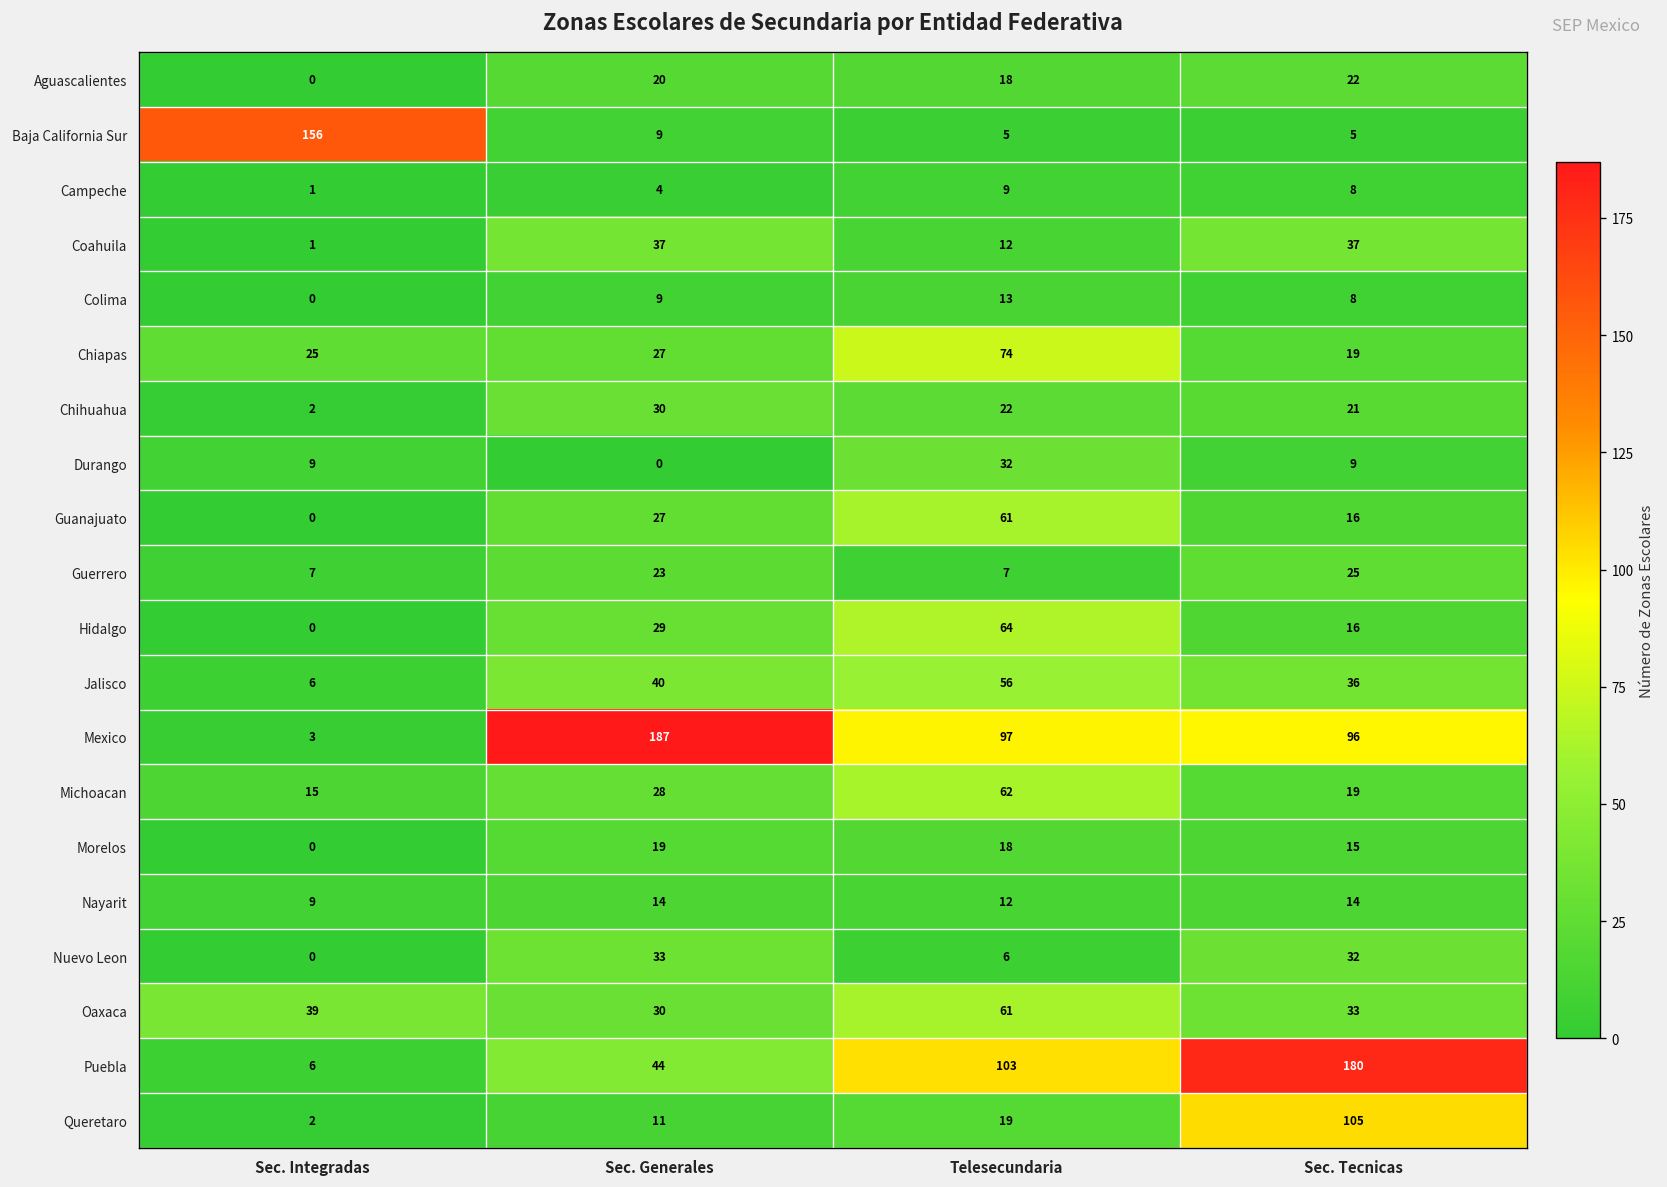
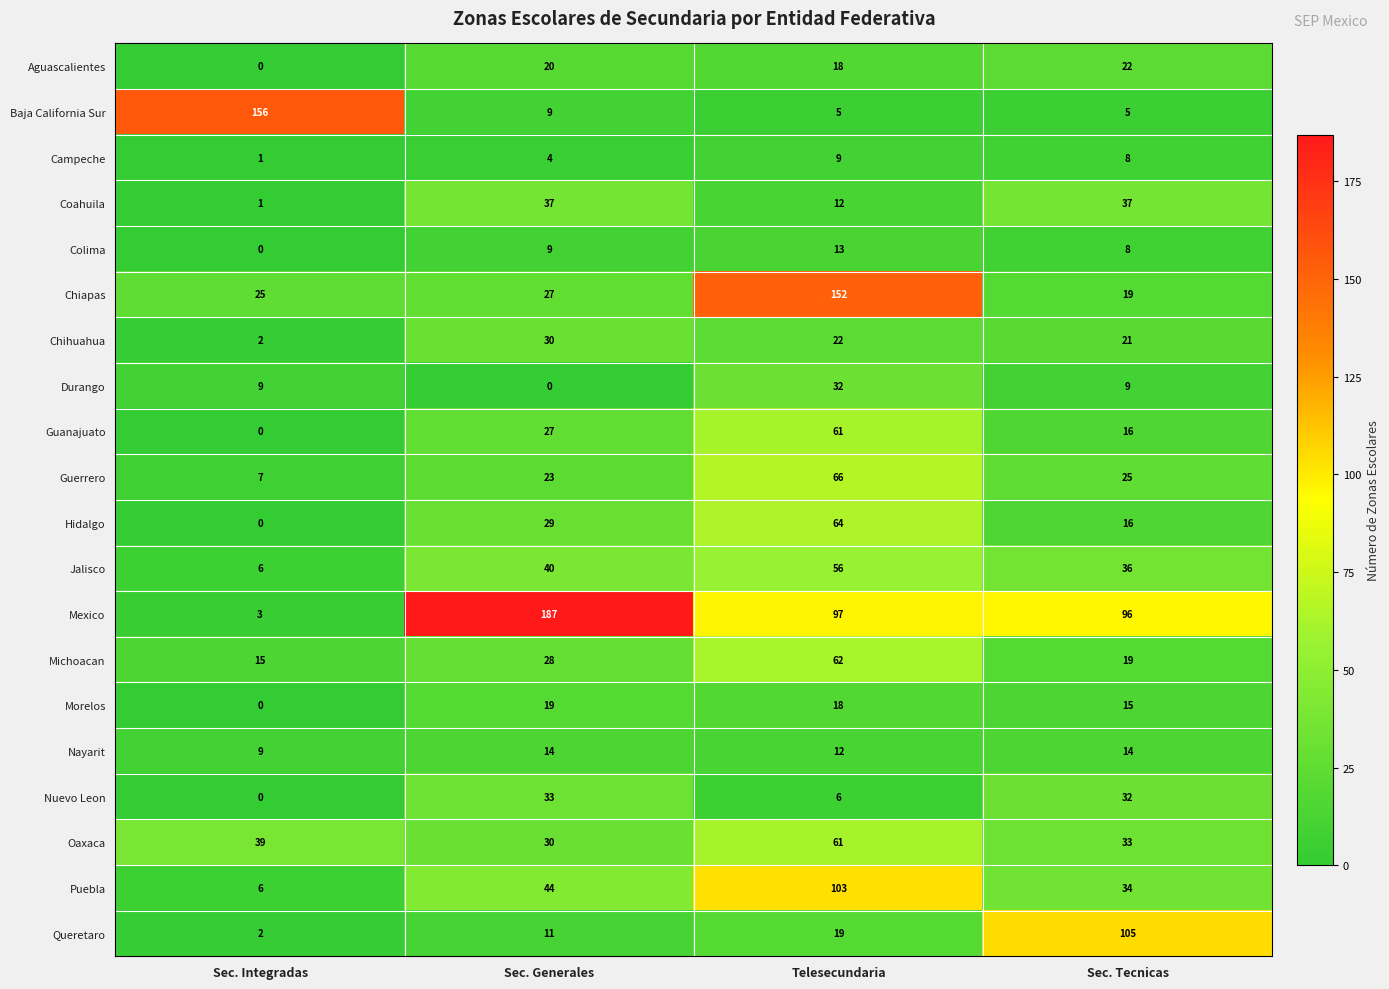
  {
    "Aguascalientes": {
      "Sec. Integradas": 0,
      "Sec. Generales": 20,
      "Telesecundaria": 18,
      "Sec. Tecnicas": 22
    },
    "Baja California Sur": {
      "Sec. Integradas": 156,
      "Sec. Generales": 9,
      "Telesecundaria": 5,
      "Sec. Tecnicas": 5
    },
    "Campeche": {
      "Sec. Integradas": 1,
      "Sec. Generales": 4,
      "Telesecundaria": 9,
      "Sec. Tecnicas": 8
    },
    "Coahuila": {
      "Sec. Integradas": 1,
      "Sec. Generales": 37,
      "Telesecundaria": 12,
      "Sec. Tecnicas": 37
    },
    "Colima": {
      "Sec. Integradas": 0,
      "Sec. Generales": 9,
      "Telesecundaria": 13,
      "Sec. Tecnicas": 8
    },
    "Chiapas": {
      "Sec. Integradas": 25,
      "Sec. Generales": 27,
-     "Telesecundaria": 74,
+     "Telesecundaria": 152,
      "Sec. Tecnicas": 19
    },
    "Chihuahua": {
      "Sec. Integradas": 2,
      "Sec. Generales": 30,
      "Telesecundaria": 22,
      "Sec. Tecnicas": 21
    },
    "Durango": {
      "Sec. Integradas": 9,
      "Sec. Generales": 0,
      "Telesecundaria": 32,
      "Sec. Tecnicas": 9
    },
    "Guanajuato": {
      "Sec. Integradas": 0,
      "Sec. Generales": 27,
      "Telesecundaria": 61,
      "Sec. Tecnicas": 16
    },
    "Guerrero": {
      "Sec. Integradas": 7,
      "Sec. Generales": 23,
-     "Telesecundaria": 7,
+     "Telesecundaria": 66,
      "Sec. Tecnicas": 25
    },
    "Hidalgo": {
      "Sec. Integradas": 0,
      "Sec. Generales": 29,
      "Telesecundaria": 64,
      "Sec. Tecnicas": 16
    },
    "Jalisco": {
      "Sec. Integradas": 6,
      "Sec. Generales": 40,
      "Telesecundaria": 56,
      "Sec. Tecnicas": 36
    },
    "Mexico": {
      "Sec. Integradas": 3,
      "Sec. Generales": 187,
      "Telesecundaria": 97,
      "Sec. Tecnicas": 96
    },
    "Michoacan": {
      "Sec. Integradas": 15,
      "Sec. Generales": 28,
      "Telesecundaria": 62,
      "Sec. Tecnicas": 19
    },
    "Morelos": {
      "Sec. Integradas": 0,
      "Sec. Generales": 19,
      "Telesecundaria": 18,
      "Sec. Tecnicas": 15
    },
    "Nayarit": {
      "Sec. Integradas": 9,
      "Sec. Generales": 14,
      "Telesecundaria": 12,
      "Sec. Tecnicas": 14
    },
    "Nuevo Leon": {
      "Sec. Integradas": 0,
      "Sec. Generales": 33,
      "Telesecundaria": 6,
      "Sec. Tecnicas": 32
    },
    "Oaxaca": {
      "Sec. Integradas": 39,
      "Sec. Generales": 30,
      "Telesecundaria": 61,
      "Sec. Tecnicas": 33
    },
    "Puebla": {
      "Sec. Integradas": 6,
      "Sec. Generales": 44,
      "Telesecundaria": 103,
-     "Sec. Tecnicas": 180
+     "Sec. Tecnicas": 34
    },
    "Queretaro": {
      "Sec. Integradas": 2,
      "Sec. Generales": 11,
      "Telesecundaria": 19,
      "Sec. Tecnicas": 105
    }
  }
